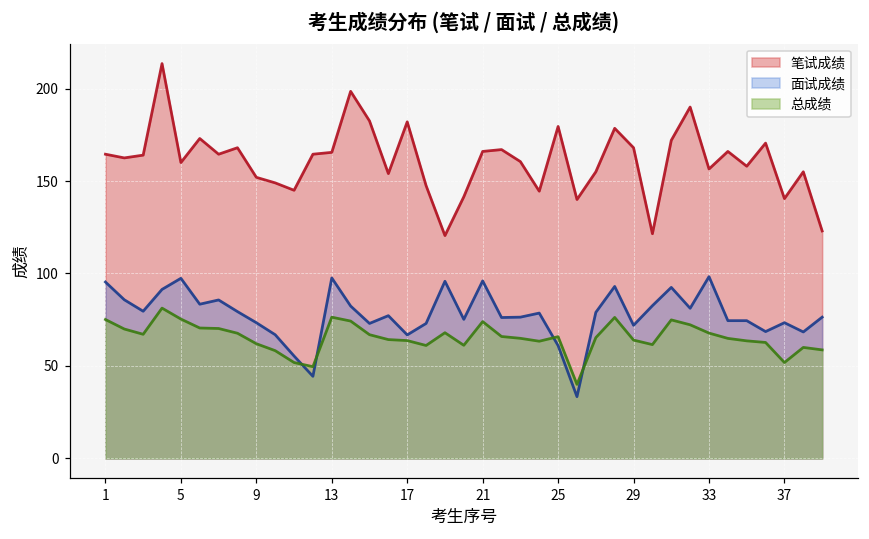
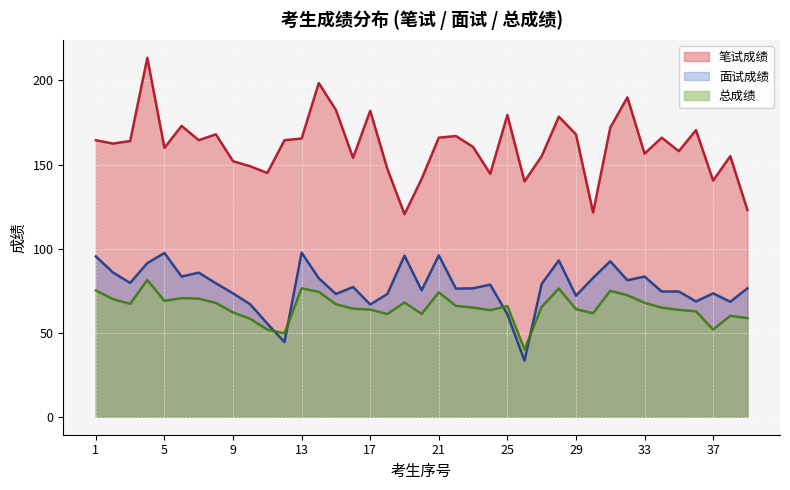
  {
    "笔试成绩": {
      "1": 165,
      "5": 160,
      "9": 152,
      "13": 166,
      "17": 182,
      "21": 166,
      "25": 180,
      "29": 168,
      "33": 157,
      "37": 141
    },
    "面试成绩": {
      "1": 95,
      "5": 97,
      "9": 73,
      "13": 98,
      "17": 67,
      "21": 96,
      "25": 61,
      "29": 72,
-     "33": 98,
+     "33": 83,
      "37": 73
    },
    "总成绩": {
      "1": 75,
-     "5": 75,
+     "5": 69,
      "9": 62,
      "13": 76,
      "17": 64,
      "21": 74,
      "25": 66,
      "29": 64,
      "33": 68,
      "37": 52
    }
  }
